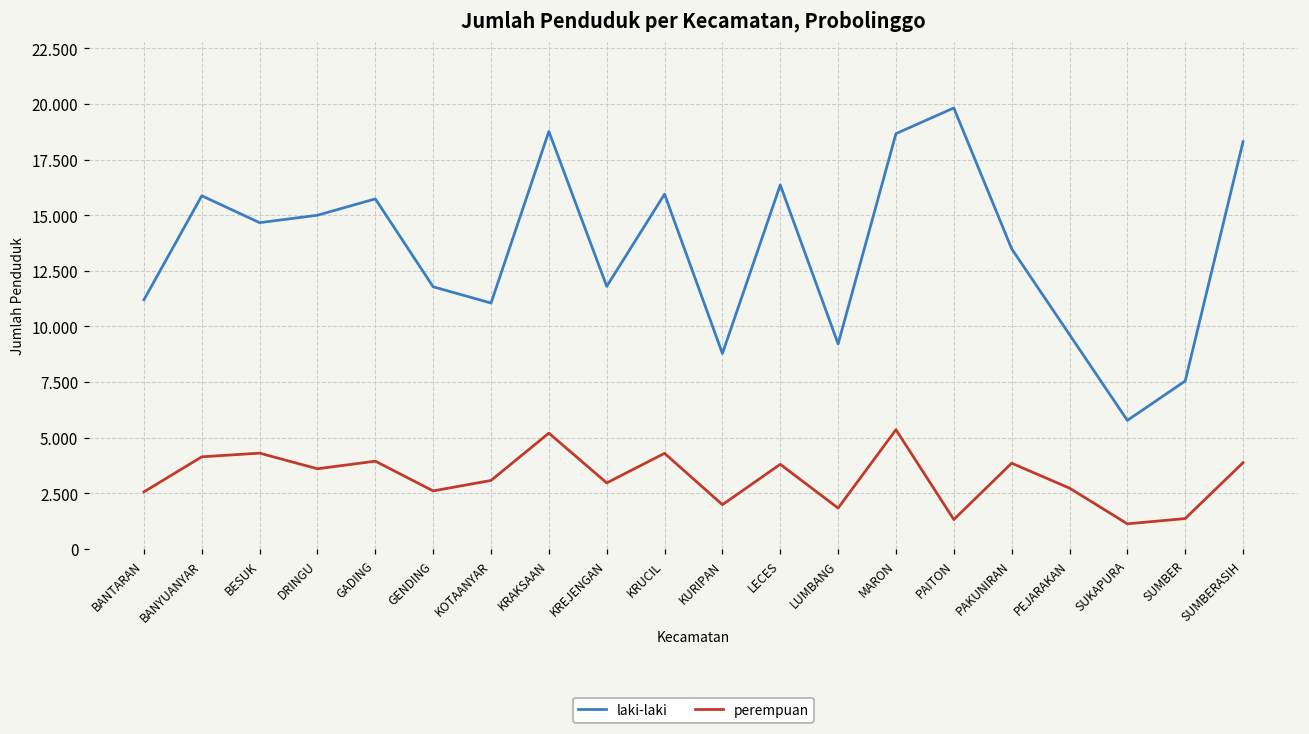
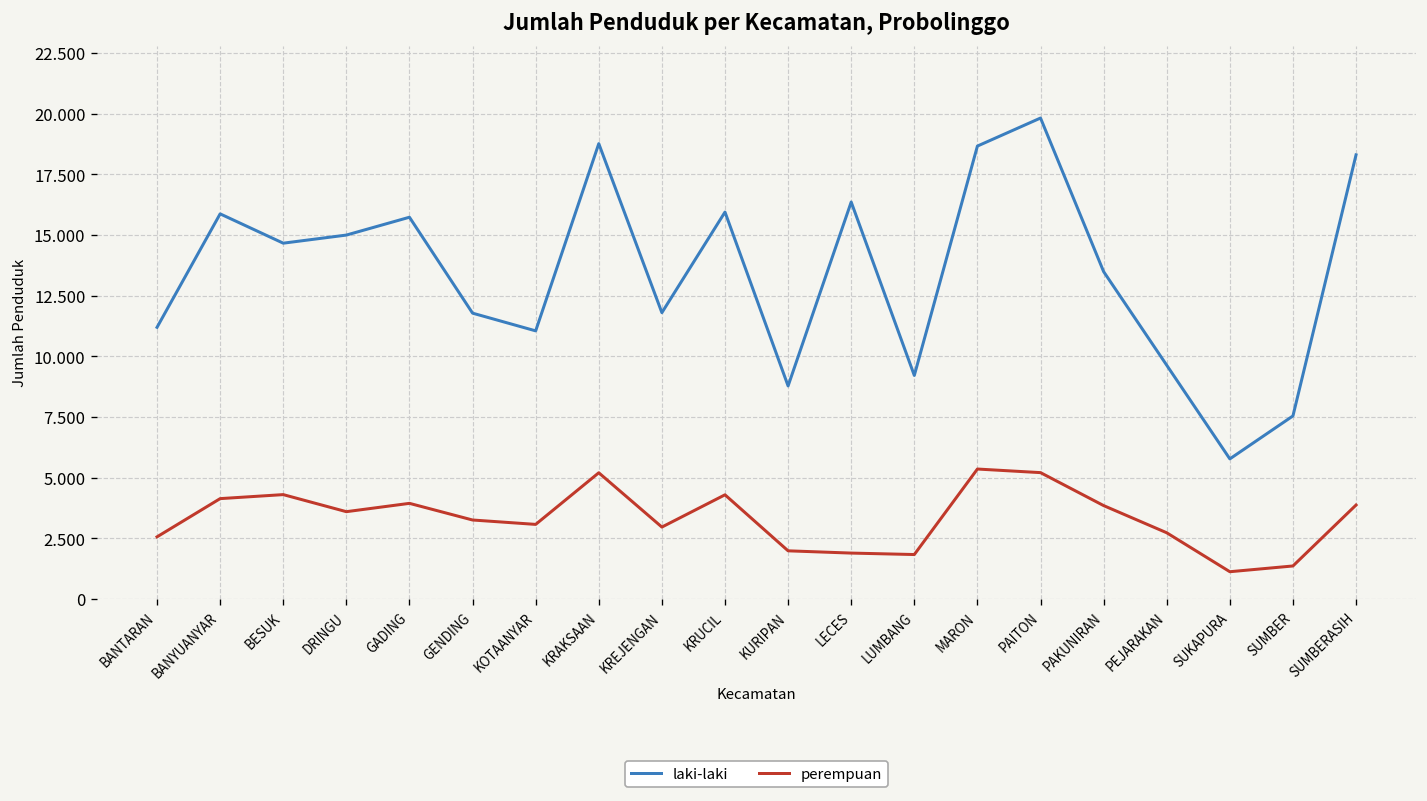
  {
    "laki-laki": {
      "BANTARAN": 11.2,
      "BANYUANYAR": 15.9,
      "BESUK": 14.7,
      "DRINGU": 15.0,
      "GADING": 15.7,
      "GENDING": 11.8,
      "KOTAANYAR": 11.0,
      "KRAKSAAN": 18.8,
      "KREJENGAN": 11.8,
      "KRUCIL": 15.9,
      "KURIPAN": 8.8,
      "LECES": 16.4,
      "LUMBANG": 9.2,
      "MARON": 18.7,
      "PAITON": 19.8,
      "PAKUNIRAN": 13.5,
      "PEJARAKAN": 9.6,
      "SUKAPURA": 5.8,
      "SUMBER": 7.5,
      "SUMBERASIH": 18.3
    },
    "perempuan": {
      "BANTARAN": 2.6,
      "BANYUANYAR": 4.1,
      "BESUK": 4.3,
      "DRINGU": 3.6,
      "GADING": 3.9,
-     "GENDING": 2.6,
+     "GENDING": 3.3,
      "KOTAANYAR": 3.1,
      "KRAKSAAN": 5.2,
      "KREJENGAN": 3.0,
      "KRUCIL": 4.3,
      "KURIPAN": 2.0,
-     "LECES": 3.8,
+     "LECES": 1.9,
      "LUMBANG": 1.8,
      "MARON": 5.4,
-     "PAITON": 1.3,
+     "PAITON": 5.2,
      "PAKUNIRAN": 3.9,
      "PEJARAKAN": 2.7,
      "SUKAPURA": 1.1,
      "SUMBER": 1.4,
      "SUMBERASIH": 3.9
    }
  }
